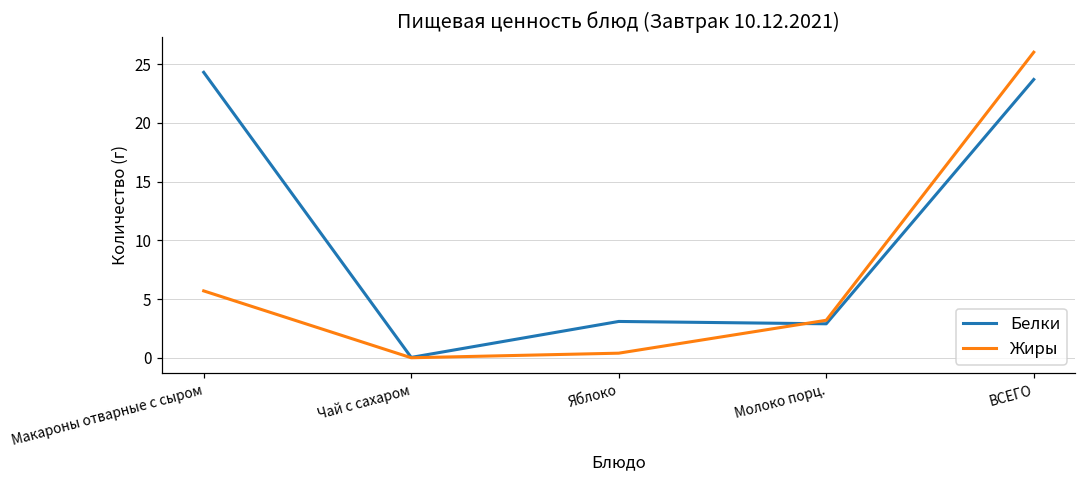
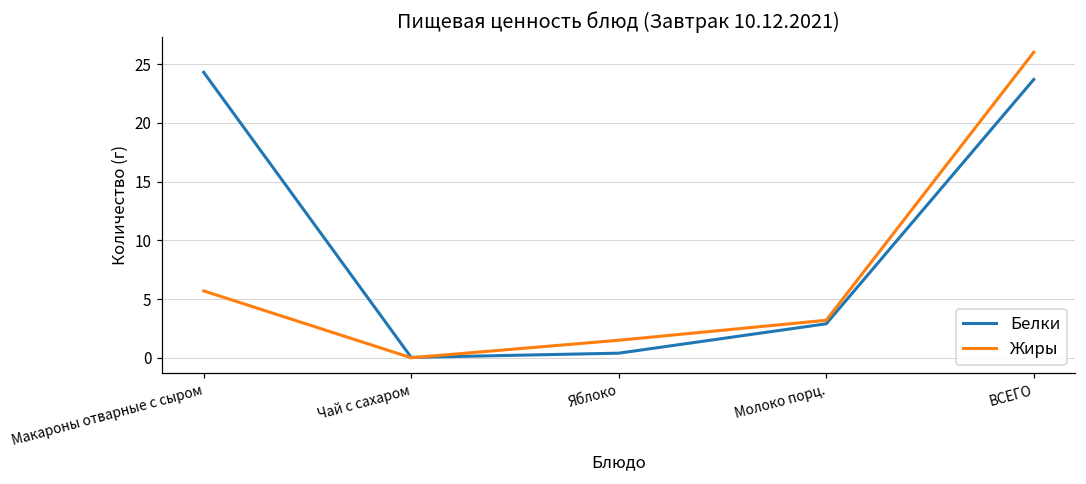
  {
    "Белки": {
      "Макароны отварные с сыром": 24.3,
-     "Яблоко": 3.1,
+     "Яблоко": 0.4,
      "Молоко порц.": 2.9,
      "ВСЕГО": 23.7
    },
    "Жиры": {
      "Макароны отварные с сыром": 5.7,
-     "Яблоко": 0.4,
+     "Яблоко": 1.5,
      "Молоко порц.": 3.2,
      "ВСЕГО": 26.0
    }
  }
